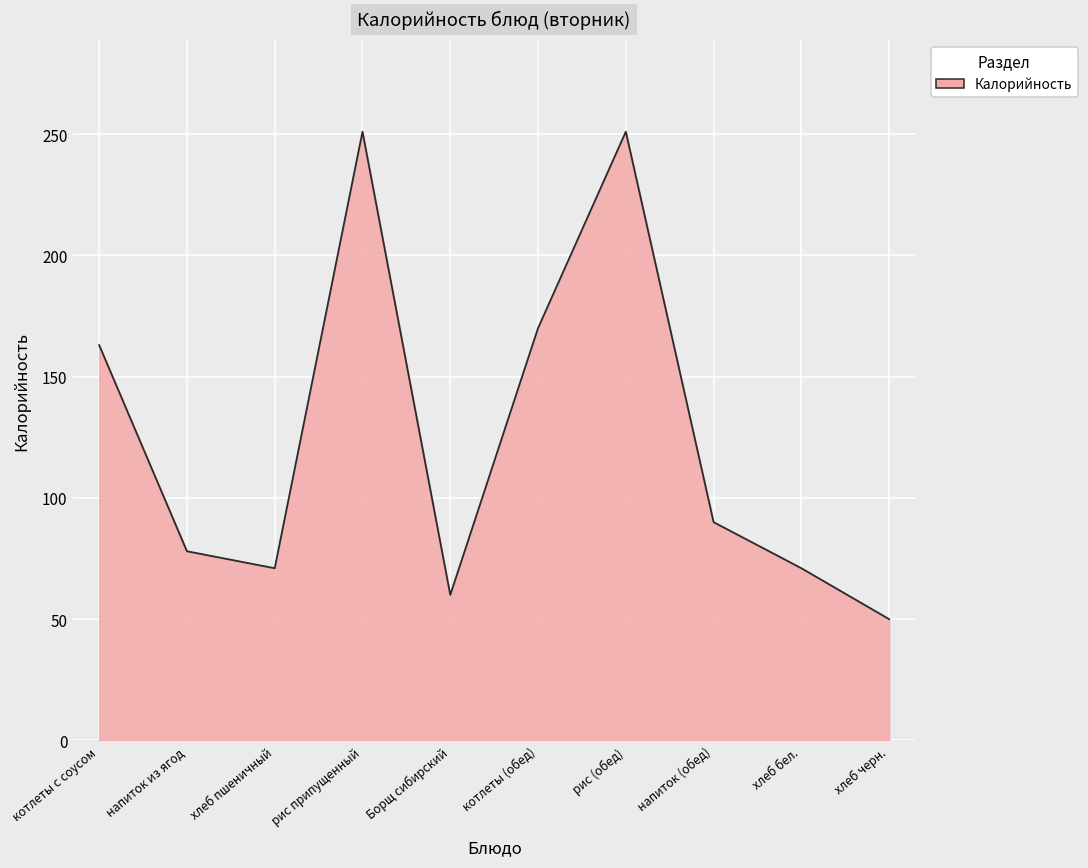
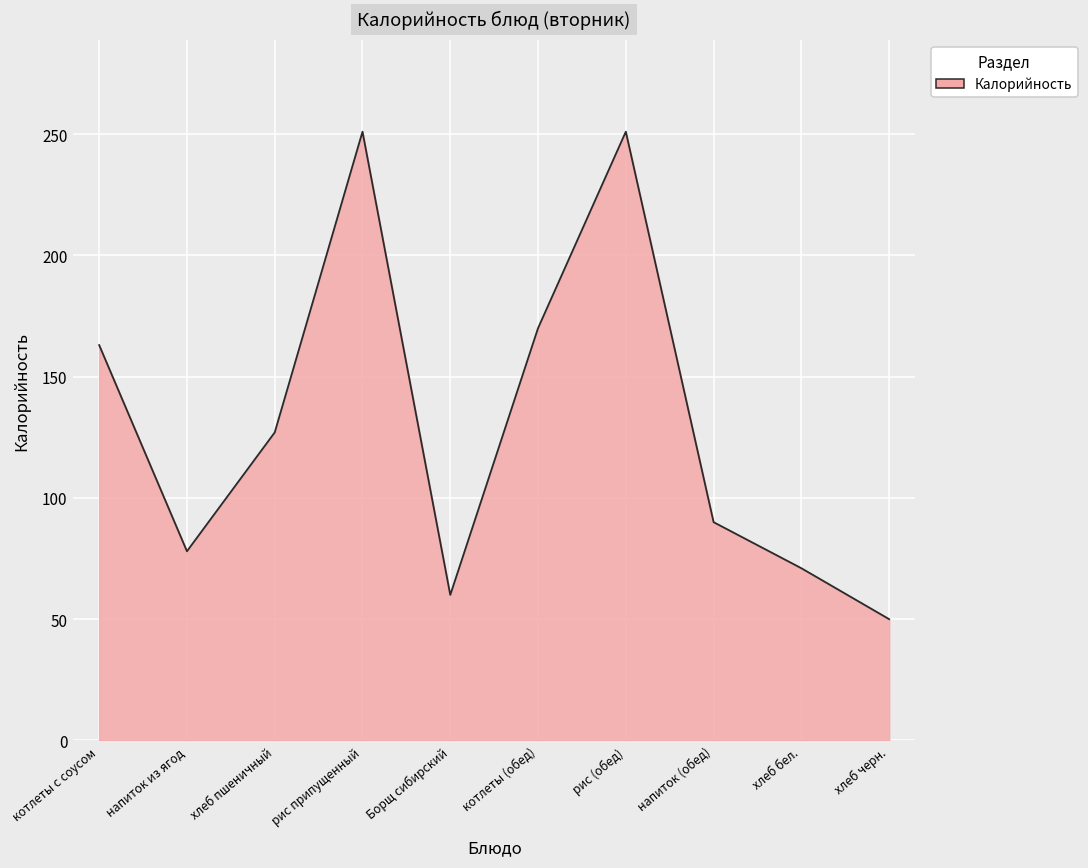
  {
    "котлеты с соусом": 163,
    "напиток из ягод": 78,
-   "хлеб пшеничный": 71,
+   "хлеб пшеничный": 127,
    "рис припущенный": 251,
    "Борщ сибирский": 60,
    "котлеты (обед)": 170,
    "рис (обед)": 251,
    "напиток (обед)": 90,
    "хлеб бел.": 71,
    "хлеб черн.": 50
  }
